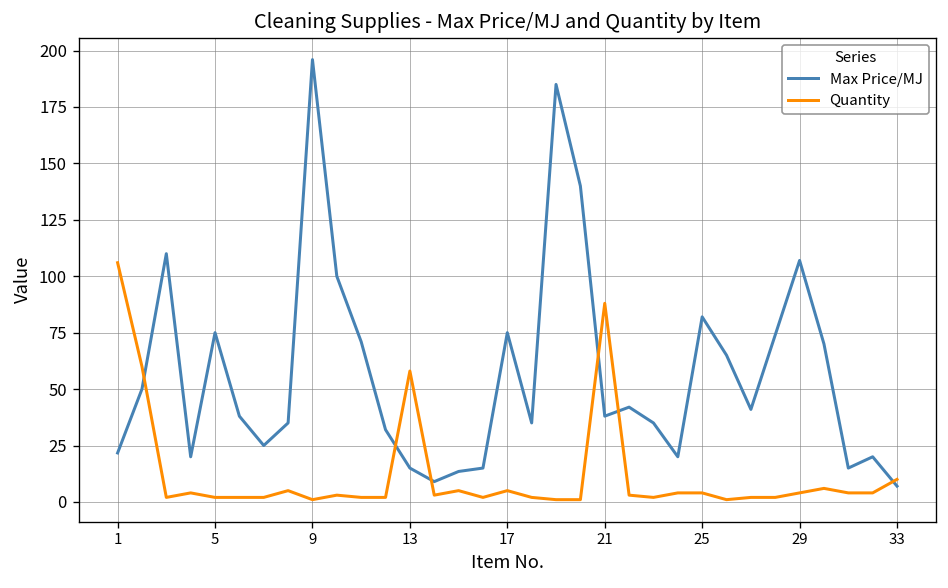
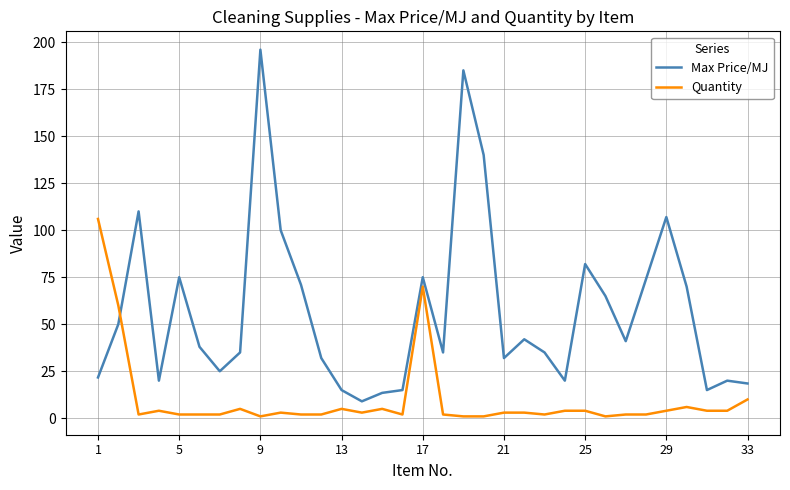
  {
    "Max Price/MJ": {
      "1": 22,
      "5": 75,
      "9": 196,
      "13": 15,
      "17": 75,
-     "21": 38,
+     "21": 32,
      "25": 82,
      "29": 107,
-     "33": 7
+     "33": 19
    },
    "Quantity": {
      "1": 106,
      "5": 2,
      "9": 1,
-     "13": 58,
-     "17": 5,
-     "21": 88,
+     "13": 5,
+     "17": 70,
+     "21": 3,
      "25": 4,
      "29": 4,
      "33": 10
    }
  }
